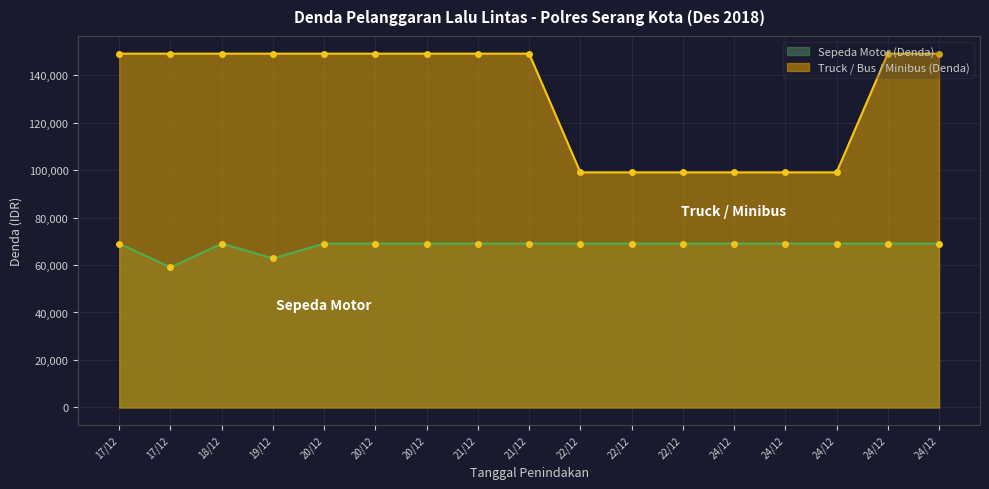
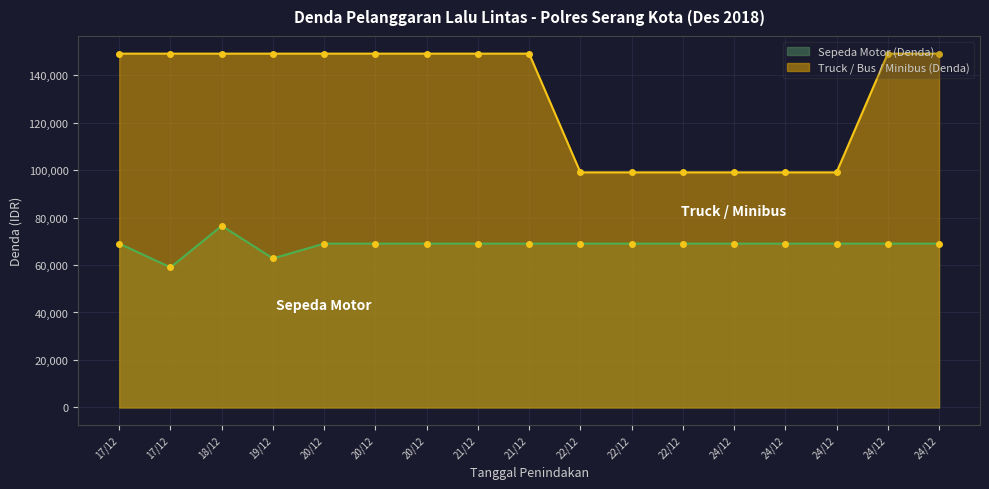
  {
    "Sepeda Motor (Denda)": {
-     "18/12": "69,000",
+     "18/12": "76,000",
      "19/12": "63,000"
    },
    "Truck / Bus / Minibus (Denda)": {
      "18/12": "149,000",
      "19/12": "149,000"
    }
  }
